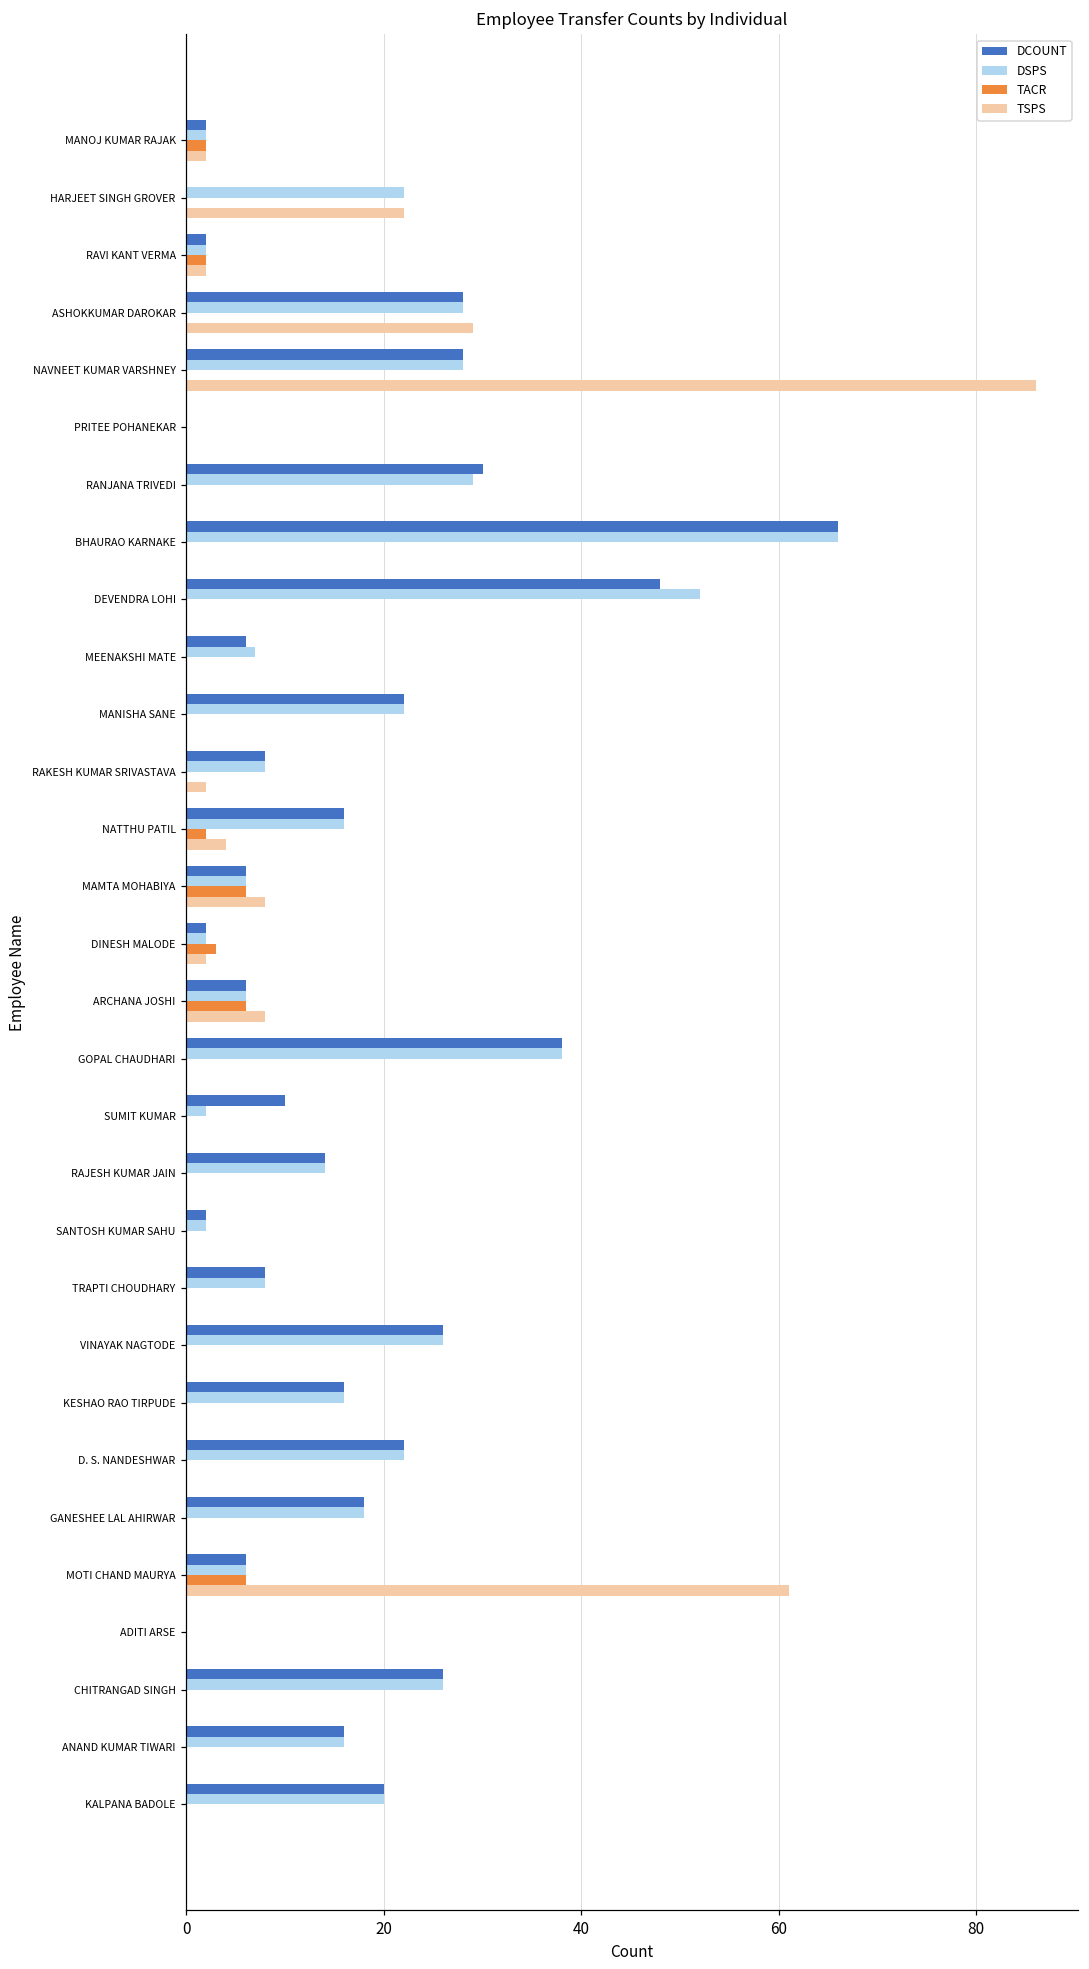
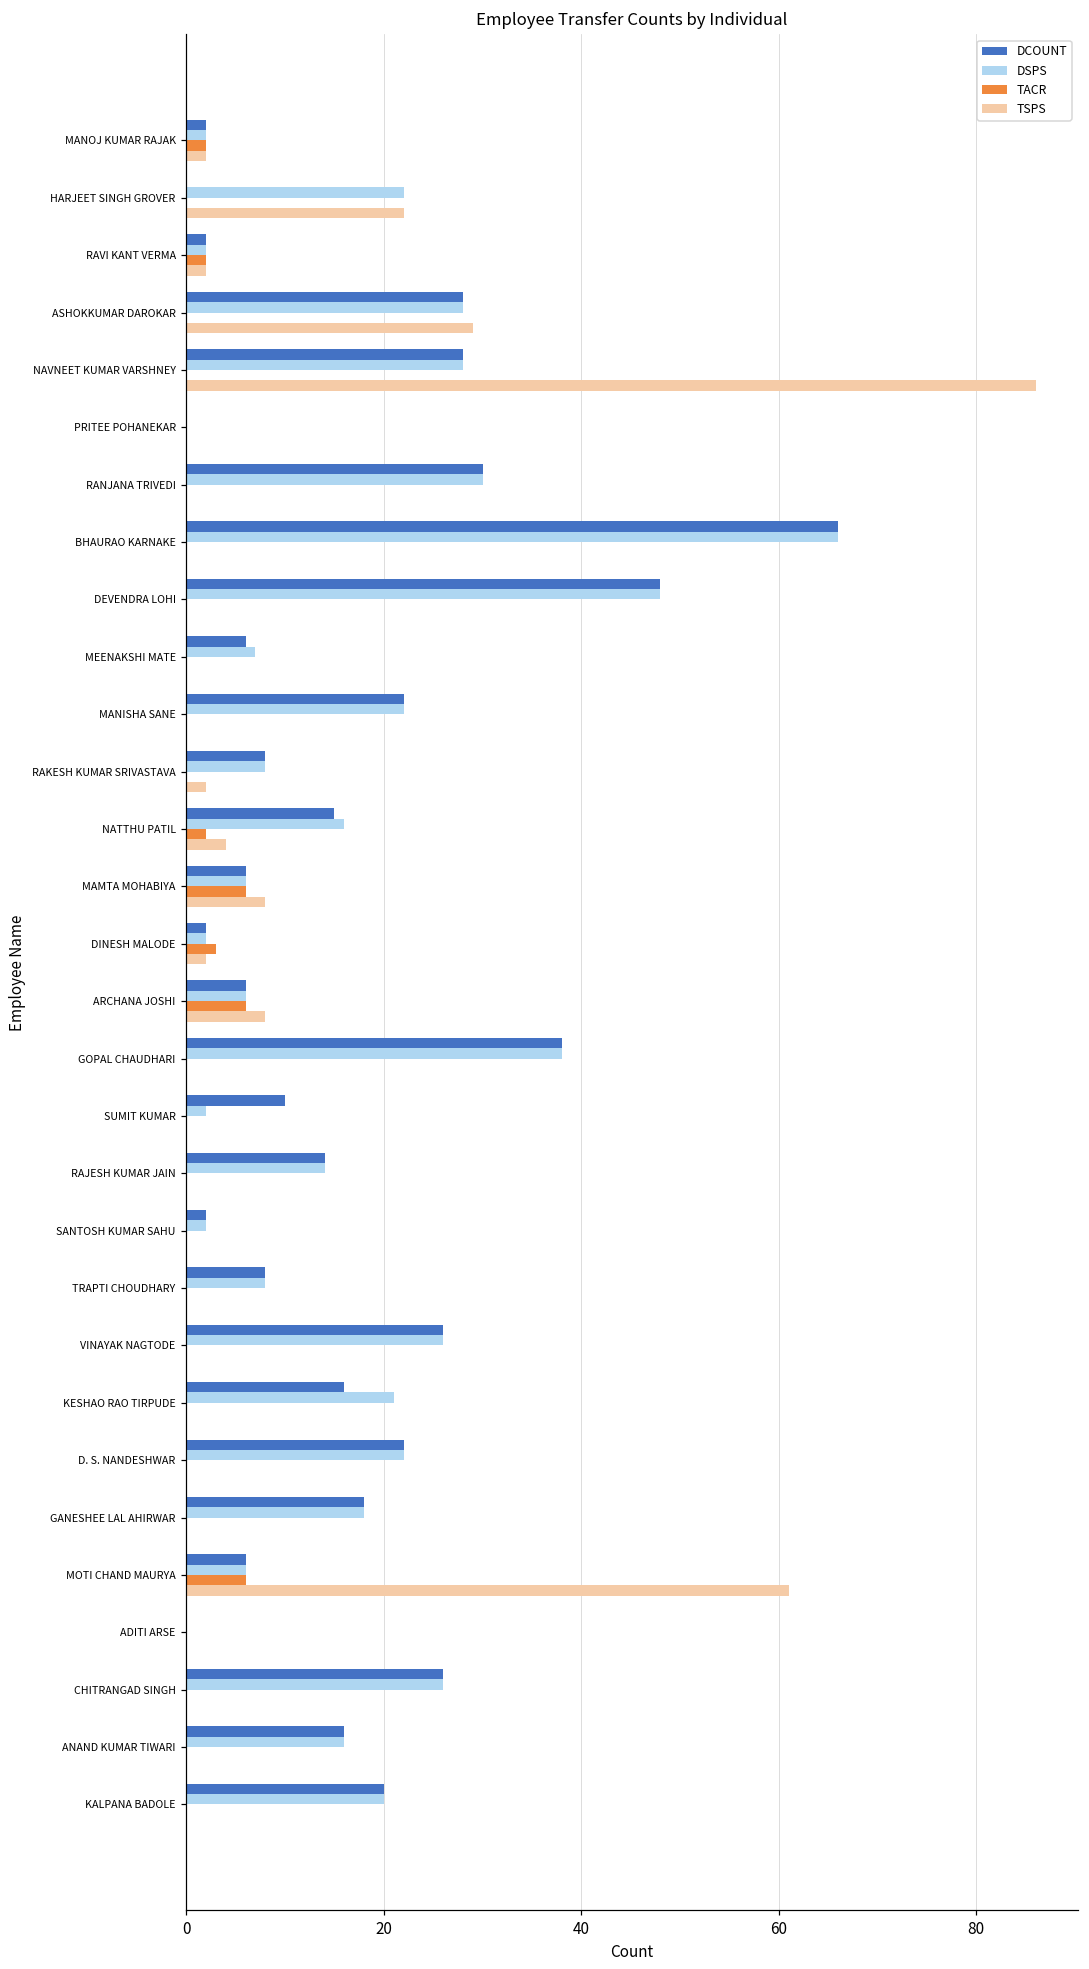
  {
    "DCOUNT": {
      "MANOJ KUMAR RAJAK": 2,
      "HARJEET SINGH GROVER": 0,
      "RAVI KANT VERMA": 2,
      "ASHOKKUMAR DAROKAR": 28,
      "NAVNEET KUMAR VARSHNEY": 28,
      "PRITEE POHANEKAR": 0,
      "RANJANA TRIVEDI": 30,
      "BHAURAO KARNAKE": 66,
      "DEVENDRA LOHI": 48,
      "MEENAKSHI MATE": 6,
      "MANISHA SANE": 22,
      "RAKESH KUMAR SRIVASTAVA": 8,
-     "NATTHU PATIL": 16,
+     "NATTHU PATIL": 15,
      "MAMTA MOHABIYA": 6,
      "DINESH MALODE": 2,
      "ARCHANA JOSHI": 6,
      "GOPAL CHAUDHARI": 38,
      "SUMIT KUMAR": 10,
      "RAJESH KUMAR JAIN": 14,
      "SANTOSH KUMAR SAHU": 2,
      "TRAPTI CHOUDHARY": 8,
      "VINAYAK NAGTODE": 26,
      "KESHAO RAO TIRPUDE": 16,
      "D. S. NANDESHWAR": 22,
      "GANESHEE LAL AHIRWAR": 18,
      "MOTI CHAND MAURYA": 6,
      "ADITI ARSE": 0,
      "CHITRANGAD SINGH": 26,
      "ANAND KUMAR TIWARI": 16,
      "KALPANA BADOLE": 20
    },
    "DSPS": {
      "MANOJ KUMAR RAJAK": 2,
      "HARJEET SINGH GROVER": 22,
      "RAVI KANT VERMA": 2,
      "ASHOKKUMAR DAROKAR": 28,
      "NAVNEET KUMAR VARSHNEY": 28,
      "PRITEE POHANEKAR": 0,
-     "RANJANA TRIVEDI": 29,
+     "RANJANA TRIVEDI": 30,
      "BHAURAO KARNAKE": 66,
-     "DEVENDRA LOHI": 52,
+     "DEVENDRA LOHI": 48,
      "MEENAKSHI MATE": 7,
      "MANISHA SANE": 22,
      "RAKESH KUMAR SRIVASTAVA": 8,
      "NATTHU PATIL": 16,
      "MAMTA MOHABIYA": 6,
      "DINESH MALODE": 2,
      "ARCHANA JOSHI": 6,
      "GOPAL CHAUDHARI": 38,
      "SUMIT KUMAR": 2,
      "RAJESH KUMAR JAIN": 14,
      "SANTOSH KUMAR SAHU": 2,
      "TRAPTI CHOUDHARY": 8,
      "VINAYAK NAGTODE": 26,
-     "KESHAO RAO TIRPUDE": 16,
+     "KESHAO RAO TIRPUDE": 21,
      "D. S. NANDESHWAR": 22,
      "GANESHEE LAL AHIRWAR": 18,
      "MOTI CHAND MAURYA": 6,
      "ADITI ARSE": 0,
      "CHITRANGAD SINGH": 26,
      "ANAND KUMAR TIWARI": 16,
      "KALPANA BADOLE": 20
    },
    "TACR": {
      "MANOJ KUMAR RAJAK": 2,
      "HARJEET SINGH GROVER": 0,
      "RAVI KANT VERMA": 2,
      "ASHOKKUMAR DAROKAR": 0,
      "NAVNEET KUMAR VARSHNEY": 0,
      "PRITEE POHANEKAR": 0,
      "RANJANA TRIVEDI": 0,
      "BHAURAO KARNAKE": 0,
      "DEVENDRA LOHI": 0,
      "MEENAKSHI MATE": 0,
      "MANISHA SANE": 0,
      "RAKESH KUMAR SRIVASTAVA": 0,
      "NATTHU PATIL": 2,
      "MAMTA MOHABIYA": 6,
      "DINESH MALODE": 3,
      "ARCHANA JOSHI": 6,
      "GOPAL CHAUDHARI": 0,
      "SUMIT KUMAR": 0,
      "RAJESH KUMAR JAIN": 0,
      "SANTOSH KUMAR SAHU": 0,
      "TRAPTI CHOUDHARY": 0,
      "VINAYAK NAGTODE": 0,
      "KESHAO RAO TIRPUDE": 0,
      "D. S. NANDESHWAR": 0,
      "GANESHEE LAL AHIRWAR": 0,
      "MOTI CHAND MAURYA": 6,
      "ADITI ARSE": 0,
      "CHITRANGAD SINGH": 0,
      "ANAND KUMAR TIWARI": 0,
      "KALPANA BADOLE": 0
    },
    "TSPS": {
      "MANOJ KUMAR RAJAK": 2,
      "HARJEET SINGH GROVER": 22,
      "RAVI KANT VERMA": 2,
      "ASHOKKUMAR DAROKAR": 29,
      "NAVNEET KUMAR VARSHNEY": 86,
      "PRITEE POHANEKAR": 0,
      "RANJANA TRIVEDI": 0,
      "BHAURAO KARNAKE": 0,
      "DEVENDRA LOHI": 0,
      "MEENAKSHI MATE": 0,
      "MANISHA SANE": 0,
      "RAKESH KUMAR SRIVASTAVA": 2,
      "NATTHU PATIL": 4,
      "MAMTA MOHABIYA": 8,
      "DINESH MALODE": 2,
      "ARCHANA JOSHI": 8,
      "GOPAL CHAUDHARI": 0,
      "SUMIT KUMAR": 0,
      "RAJESH KUMAR JAIN": 0,
      "SANTOSH KUMAR SAHU": 0,
      "TRAPTI CHOUDHARY": 0,
      "VINAYAK NAGTODE": 0,
      "KESHAO RAO TIRPUDE": 0,
      "D. S. NANDESHWAR": 0,
      "GANESHEE LAL AHIRWAR": 0,
      "MOTI CHAND MAURYA": 61,
      "ADITI ARSE": 0,
      "CHITRANGAD SINGH": 0,
      "ANAND KUMAR TIWARI": 0,
      "KALPANA BADOLE": 0
    }
  }
